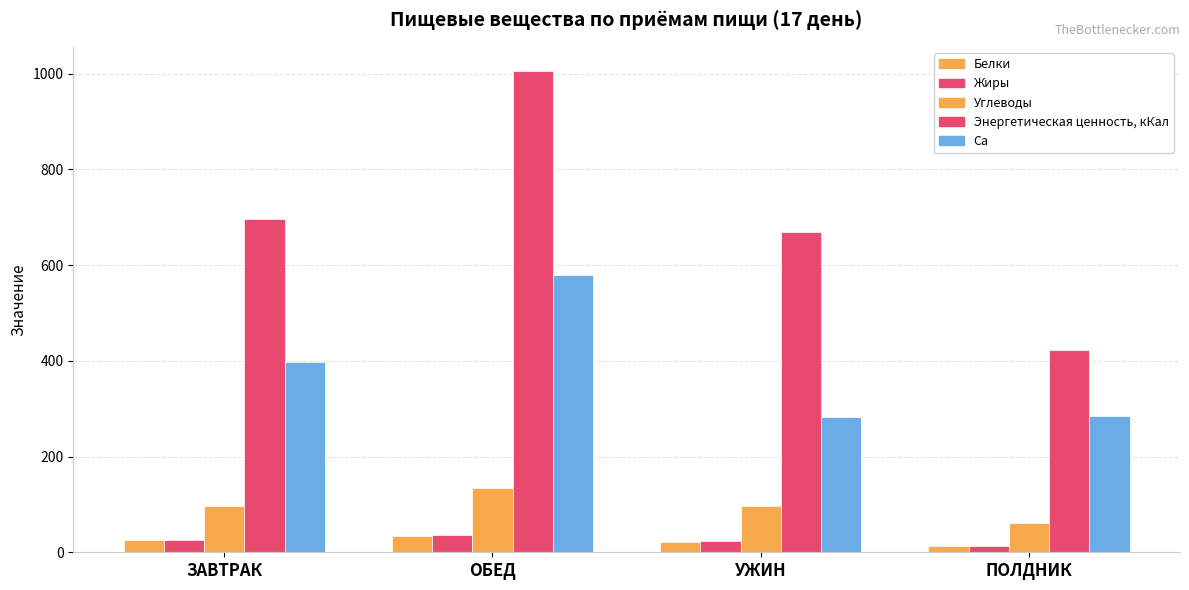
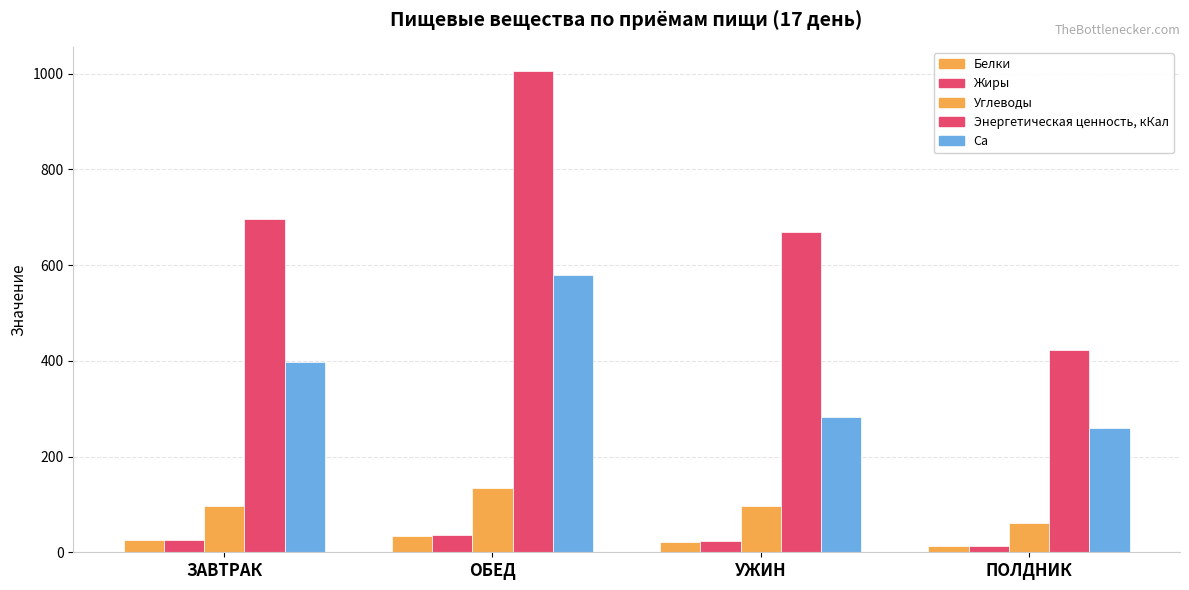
  {
    "Са": {
      "ЗАВТРАК": 400,
      "ОБЕД": 580,
      "УЖИН": 280,
-     "ПОЛДНИК": 280
+     "ПОЛДНИК": 260
    }
  }
